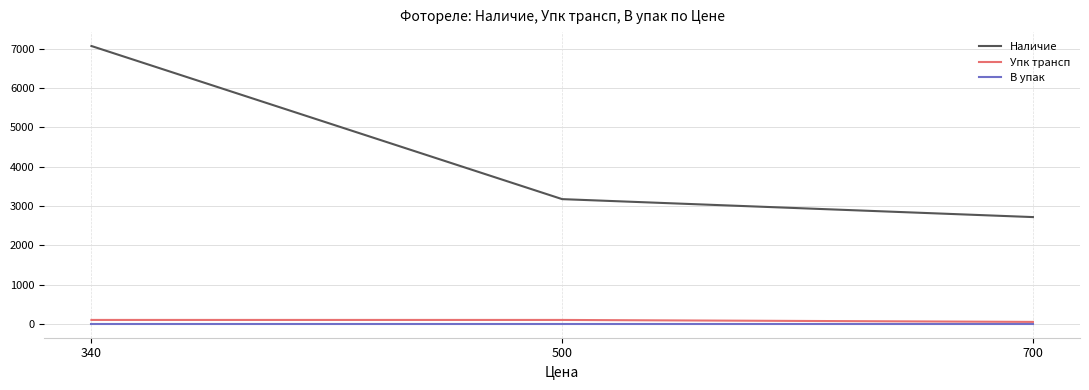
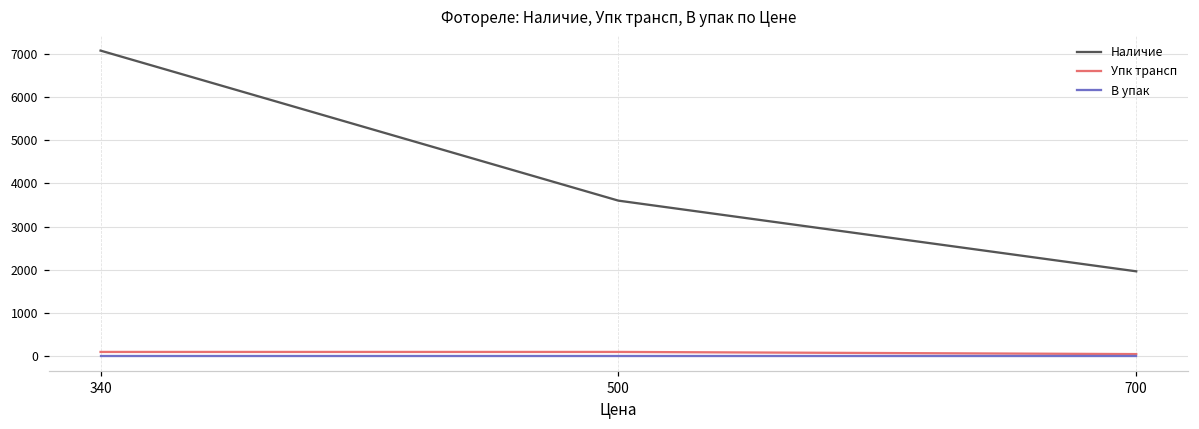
  {
    "Наличие": {
      "340": 7100,
-     "500": 3200,
-     "700": 2700
+     "500": 3600,
+     "700": 2000
    },
    "Упк трансп": {
      "340": 100,
      "500": 100
    },
    "В упак": {
      "340": 0,
      "500": 0
    }
  }
